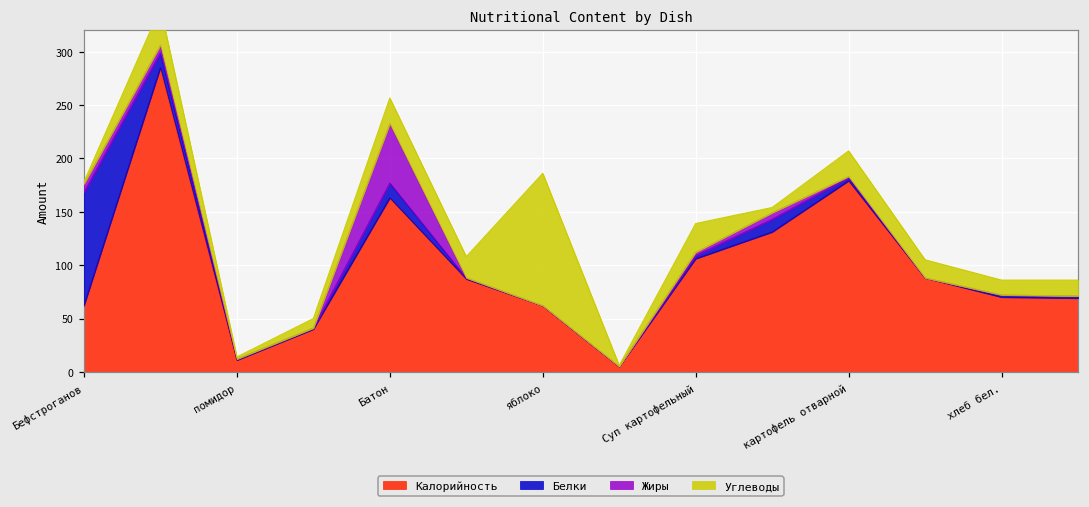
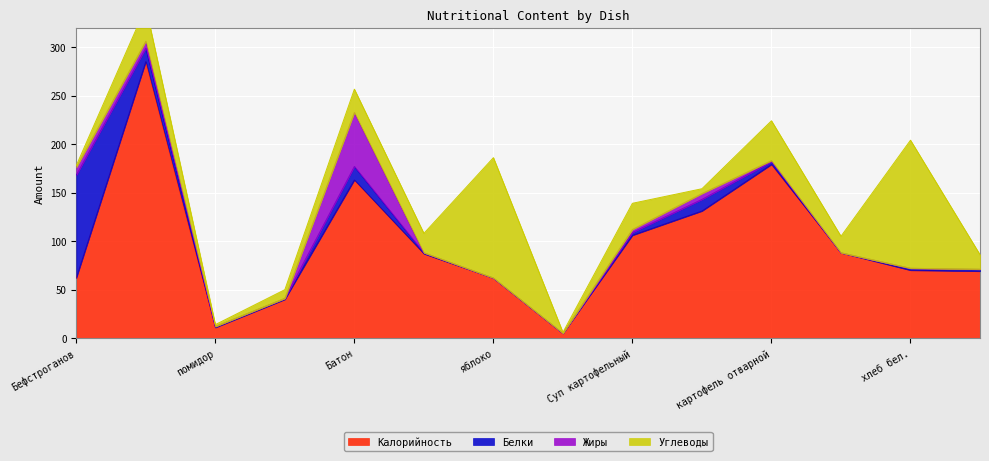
  {
    "Калорийность": {
      "Бефстроганов": 60,
      "Батон": 160,
      "Суп картофельный": 110,
      "картофель отварной": 180
    },
    "Белки": {
      "Бефстроганов": 110,
      "Батон": 10,
      "Суп картофельный": 0
    },
    "Жиры": {
      "Батон": 60,
      "Суп картофельный": 0
    },
    "Углеводы": {
      "Батон": 20,
      "яблоко": 120,
      "Суп картофельный": 30,
-     "картофель отварной": 20,
-     "хлеб бел.": 10
+     "картофель отварной": 40,
+     "хлеб бел.": 130
    }
  }
